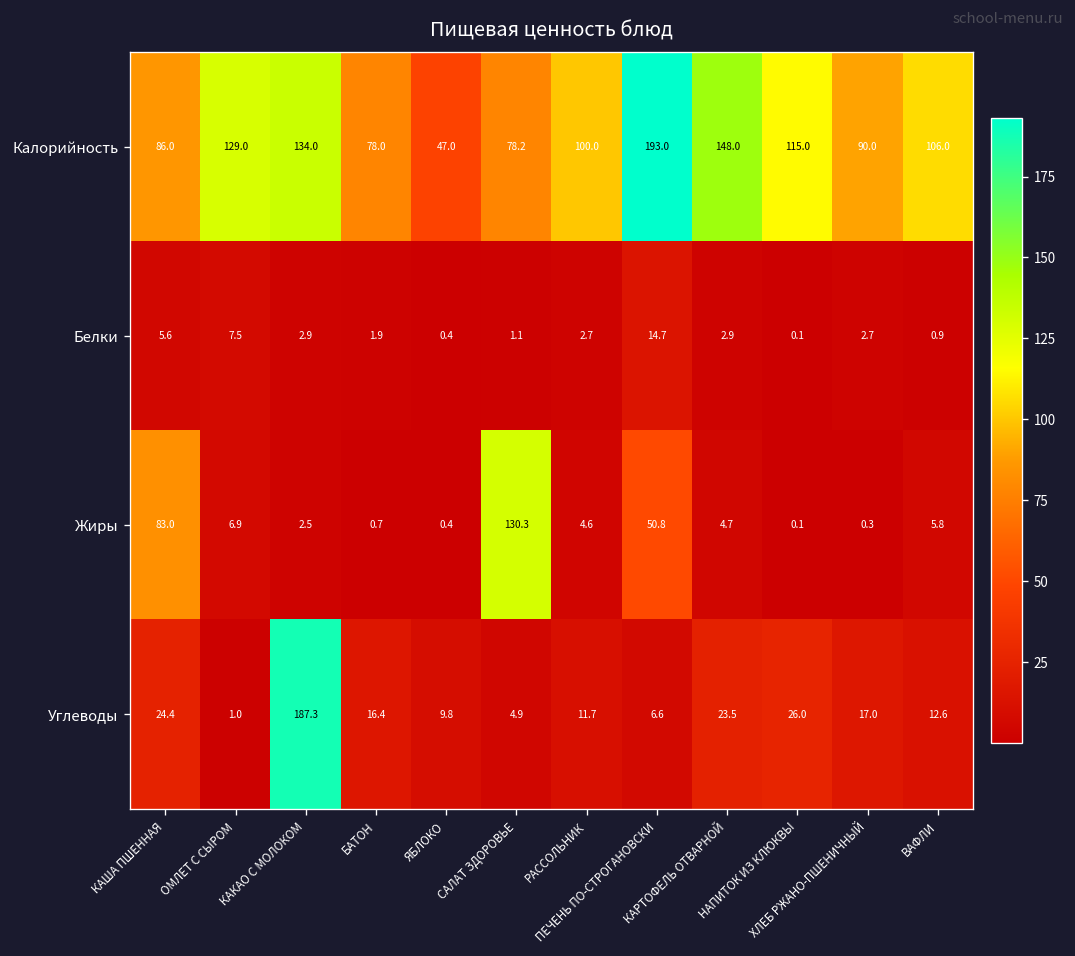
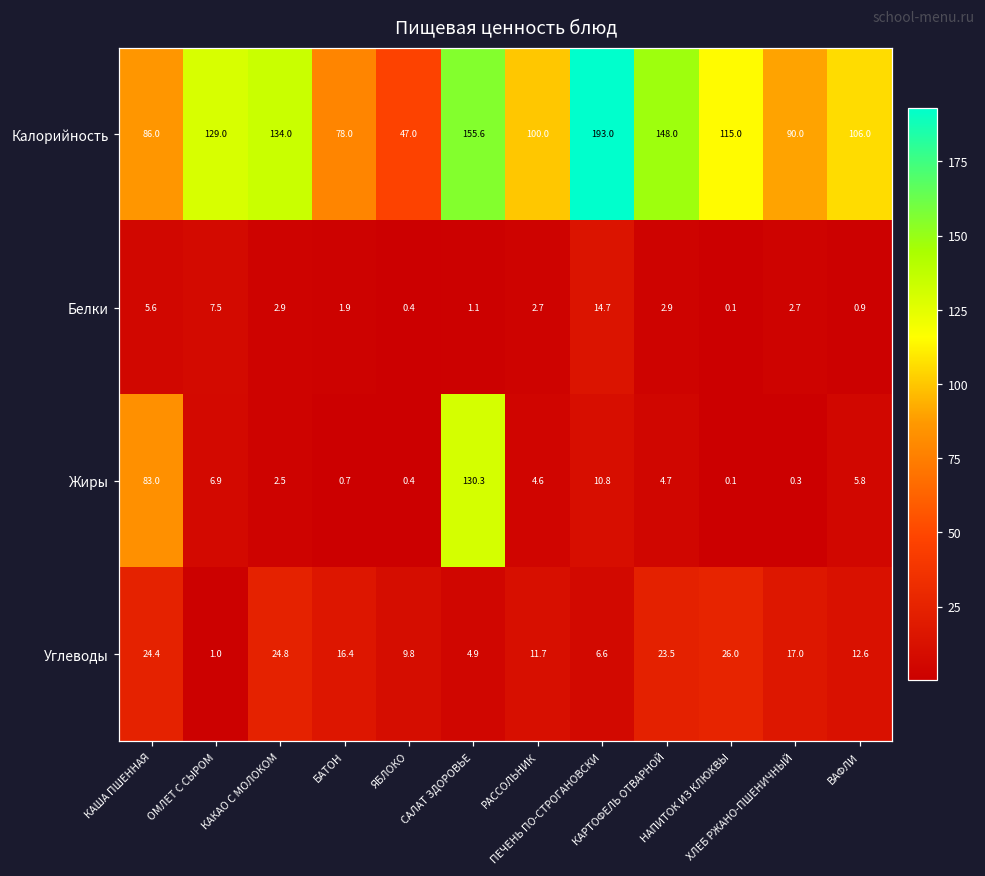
  {
    "Калорийность": {
      "КАША ПШЕННАЯ": 86.0,
      "ОМЛЕТ С СЫРОМ": 129.0,
      "КАКАО С МОЛОКОМ": 134.0,
      "БАТОН": 78.0,
      "ЯБЛОКО": 47.0,
-     "САЛАТ ЗДОРОВЬЕ": 78.2,
+     "САЛАТ ЗДОРОВЬЕ": 155.6,
      "РАССОЛЬНИК": 100.0,
      "ПЕЧЕНЬ ПО-СТРОГАНОВСКИ": 193.0,
      "КАРТОФЕЛЬ ОТВАРНОЙ": 148.0,
      "НАПИТОК ИЗ КЛЮКВЫ": 115.0,
      "ХЛЕБ РЖАНО-ПШЕНИЧНЫЙ": 90.0,
      "ВАФЛИ": 106.0
    },
    "Белки": {
      "КАША ПШЕННАЯ": 5.6,
      "ОМЛЕТ С СЫРОМ": 7.5,
      "КАКАО С МОЛОКОМ": 2.9,
      "БАТОН": 1.9,
      "ЯБЛОКО": 0.4,
      "САЛАТ ЗДОРОВЬЕ": 1.1,
      "РАССОЛЬНИК": 2.7,
      "ПЕЧЕНЬ ПО-СТРОГАНОВСКИ": 14.7,
      "КАРТОФЕЛЬ ОТВАРНОЙ": 2.9,
      "НАПИТОК ИЗ КЛЮКВЫ": 0.1,
      "ХЛЕБ РЖАНО-ПШЕНИЧНЫЙ": 2.7,
      "ВАФЛИ": 0.9
    },
    "Жиры": {
      "КАША ПШЕННАЯ": 83.0,
      "ОМЛЕТ С СЫРОМ": 6.9,
      "КАКАО С МОЛОКОМ": 2.5,
      "БАТОН": 0.7,
      "ЯБЛОКО": 0.4,
      "САЛАТ ЗДОРОВЬЕ": 130.3,
      "РАССОЛЬНИК": 4.6,
-     "ПЕЧЕНЬ ПО-СТРОГАНОВСКИ": 50.8,
+     "ПЕЧЕНЬ ПО-СТРОГАНОВСКИ": 10.8,
      "КАРТОФЕЛЬ ОТВАРНОЙ": 4.7,
      "НАПИТОК ИЗ КЛЮКВЫ": 0.1,
      "ХЛЕБ РЖАНО-ПШЕНИЧНЫЙ": 0.3,
      "ВАФЛИ": 5.8
    },
    "Углеводы": {
      "КАША ПШЕННАЯ": 24.4,
      "ОМЛЕТ С СЫРОМ": 1.0,
-     "КАКАО С МОЛОКОМ": 187.3,
+     "КАКАО С МОЛОКОМ": 24.8,
      "БАТОН": 16.4,
      "ЯБЛОКО": 9.8,
      "САЛАТ ЗДОРОВЬЕ": 4.9,
      "РАССОЛЬНИК": 11.7,
      "ПЕЧЕНЬ ПО-СТРОГАНОВСКИ": 6.6,
      "КАРТОФЕЛЬ ОТВАРНОЙ": 23.5,
      "НАПИТОК ИЗ КЛЮКВЫ": 26.0,
      "ХЛЕБ РЖАНО-ПШЕНИЧНЫЙ": 17.0,
      "ВАФЛИ": 12.6
    }
  }
